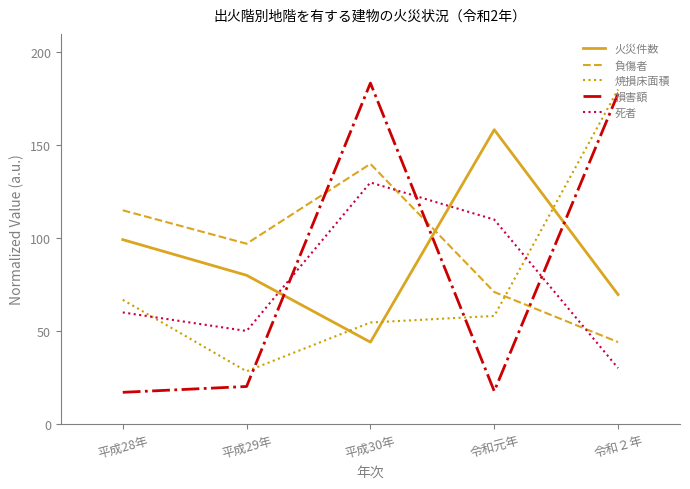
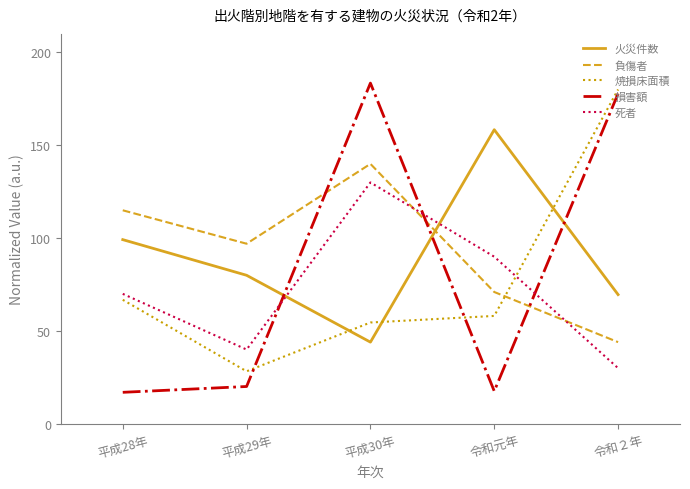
  {
    "損害額": {
      "平成28年": 17,
      "平成29年": 20,
      "平成30年": 184,
      "令和元年": 18,
      "令和２年": 178
    },
    "死者": {
-     "平成28年": 60,
-     "平成29年": 50,
+     "平成28年": 70,
+     "平成29年": 40,
      "平成30年": 130,
-     "令和元年": 110,
+     "令和元年": 90,
      "令和２年": 30
    }
  }
